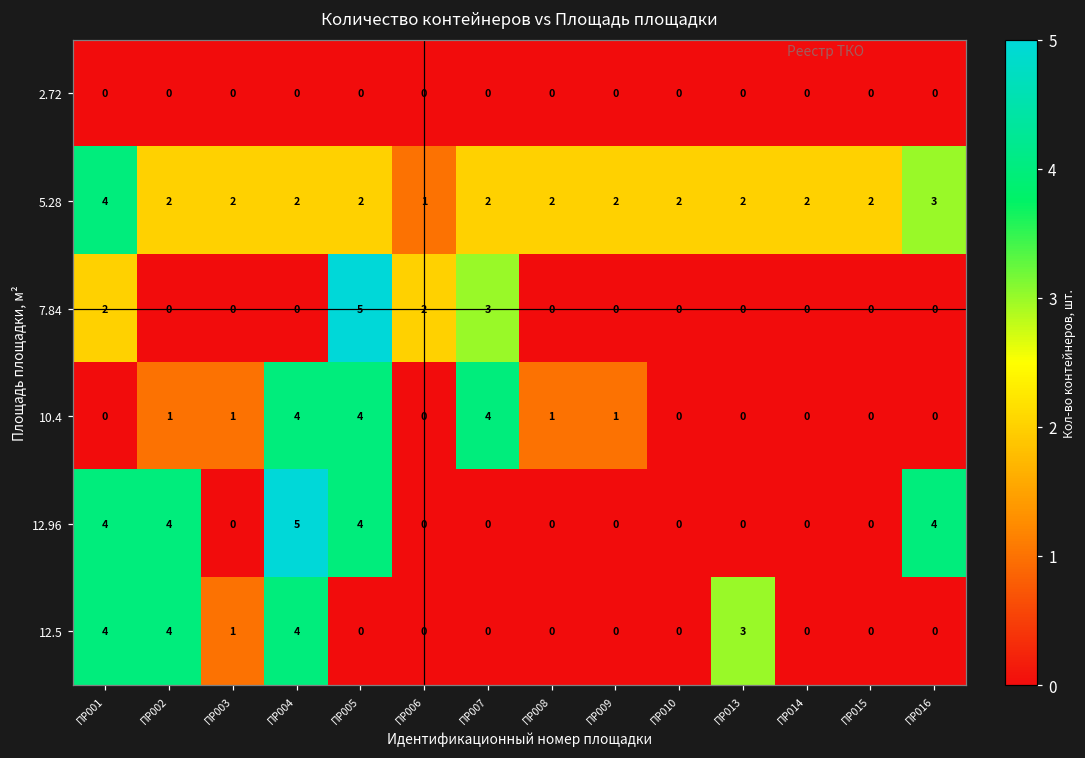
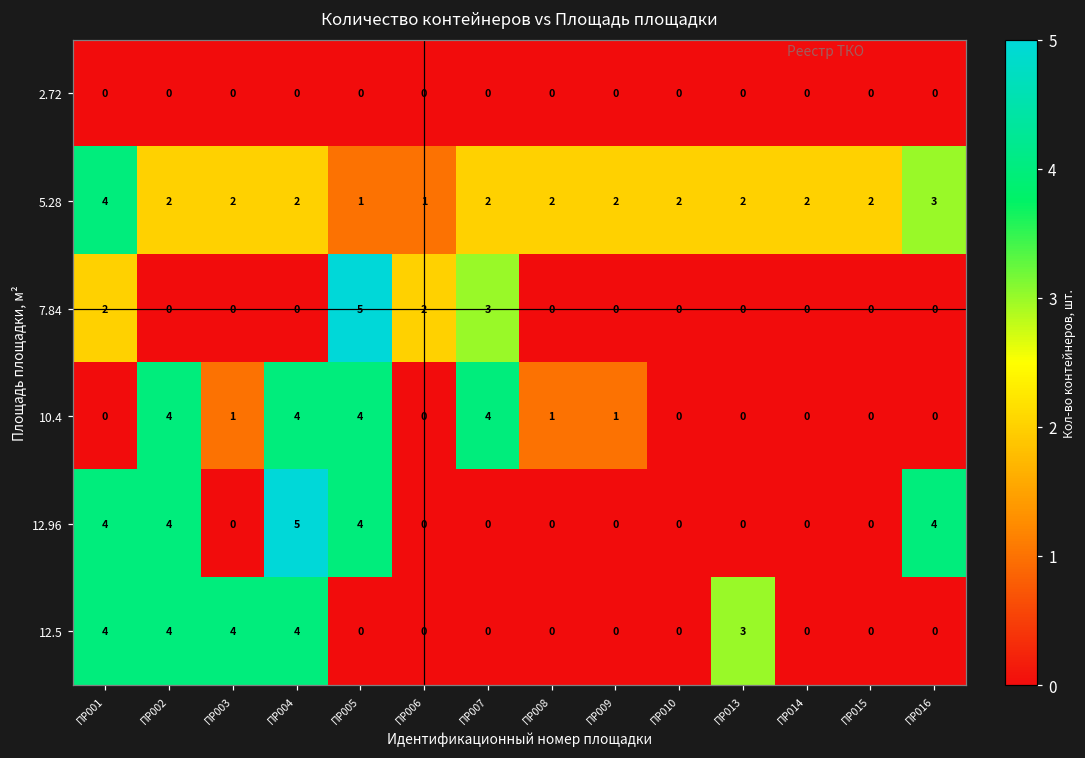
  {
    "2.72": {
      "ПР001": 0,
      "ПР002": 0,
      "ПР003": 0,
      "ПР004": 0,
      "ПР005": 0,
      "ПР006": 0,
      "ПР007": 0,
      "ПР008": 0,
      "ПР009": 0,
      "ПР010": 0,
      "ПР013": 0,
      "ПР014": 0,
      "ПР015": 0,
      "ПР016": 0
    },
    "5.28": {
      "ПР001": 4,
      "ПР002": 2,
      "ПР003": 2,
      "ПР004": 2,
-     "ПР005": 2,
+     "ПР005": 1,
      "ПР006": 1,
      "ПР007": 2,
      "ПР008": 2,
      "ПР009": 2,
      "ПР010": 2,
      "ПР013": 2,
      "ПР014": 2,
      "ПР015": 2,
      "ПР016": 3
    },
    "7.84": {
      "ПР001": 2,
      "ПР002": 0,
      "ПР003": 0,
      "ПР004": 0,
      "ПР005": 5,
      "ПР006": 2,
      "ПР007": 3,
      "ПР008": 0,
      "ПР009": 0,
      "ПР010": 0,
      "ПР013": 0,
      "ПР014": 0,
      "ПР015": 0,
      "ПР016": 0
    },
    "10.4": {
      "ПР001": 0,
-     "ПР002": 1,
+     "ПР002": 4,
      "ПР003": 1,
      "ПР004": 4,
      "ПР005": 4,
      "ПР006": 0,
      "ПР007": 4,
      "ПР008": 1,
      "ПР009": 1,
      "ПР010": 0,
      "ПР013": 0,
      "ПР014": 0,
      "ПР015": 0,
      "ПР016": 0
    },
    "12.96": {
      "ПР001": 4,
      "ПР002": 4,
      "ПР003": 0,
      "ПР004": 5,
      "ПР005": 4,
      "ПР006": 0,
      "ПР007": 0,
      "ПР008": 0,
      "ПР009": 0,
      "ПР010": 0,
      "ПР013": 0,
      "ПР014": 0,
      "ПР015": 0,
      "ПР016": 4
    },
    "12.5": {
      "ПР001": 4,
      "ПР002": 4,
-     "ПР003": 1,
+     "ПР003": 4,
      "ПР004": 4,
      "ПР005": 0,
      "ПР006": 0,
      "ПР007": 0,
      "ПР008": 0,
      "ПР009": 0,
      "ПР010": 0,
      "ПР013": 3,
      "ПР014": 0,
      "ПР015": 0,
      "ПР016": 0
    }
  }
